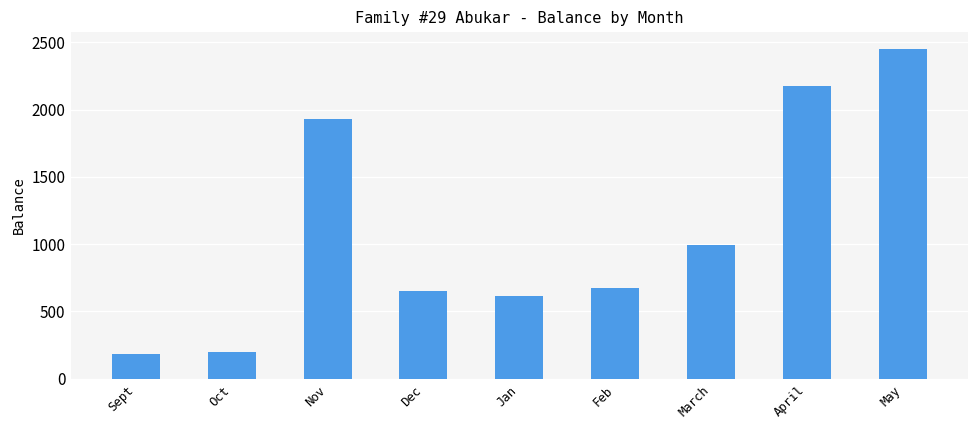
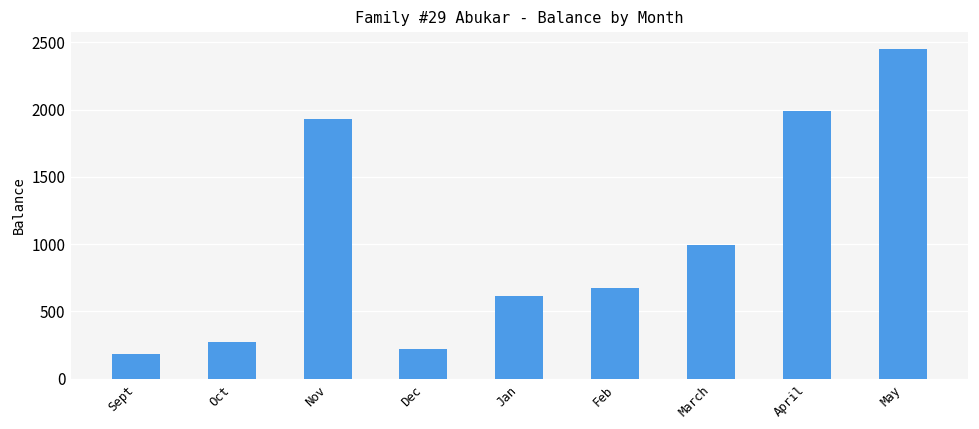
  {
    "Sept": 180,
-   "Oct": 200,
+   "Oct": 270,
    "Nov": 1930,
-   "Dec": 650,
+   "Dec": 220,
    "Jan": 610,
    "Feb": 680,
    "March": 990,
-   "April": 2180,
+   "April": 1990,
    "May": 2450
  }
